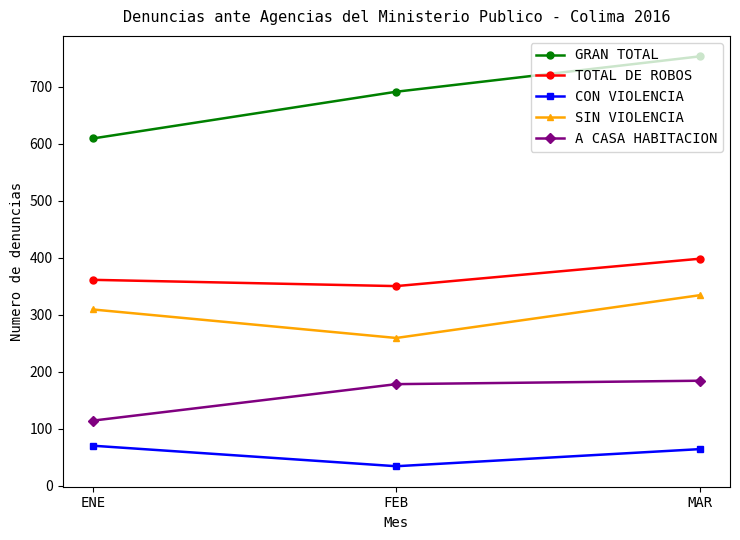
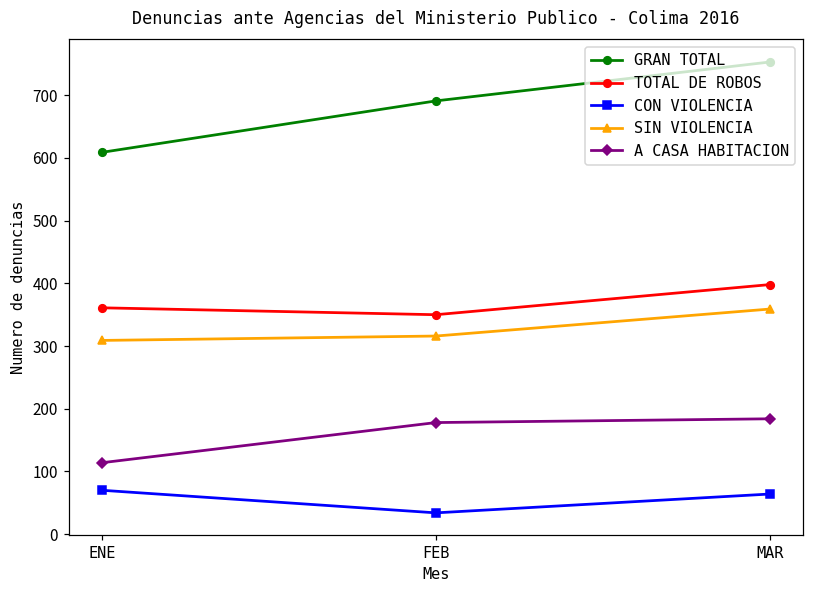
  {
    "GRAN TOTAL": {
      "ENE": 610,
      "FEB": 690
    },
    "TOTAL DE ROBOS": {
      "ENE": 360,
      "FEB": 350,
      "MAR": 400
    },
    "CON VIOLENCIA": {
      "ENE": 70,
      "FEB": 30,
      "MAR": 60
    },
    "SIN VIOLENCIA": {
      "ENE": 310,
-     "FEB": 260,
-     "MAR": 330
+     "FEB": 320,
+     "MAR": 360
    },
    "A CASA HABITACION": {
      "ENE": 110,
      "FEB": 180,
      "MAR": 180
    }
  }
